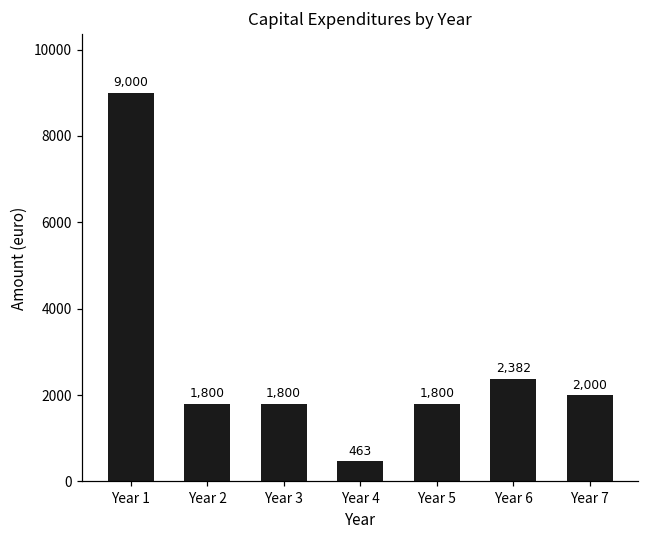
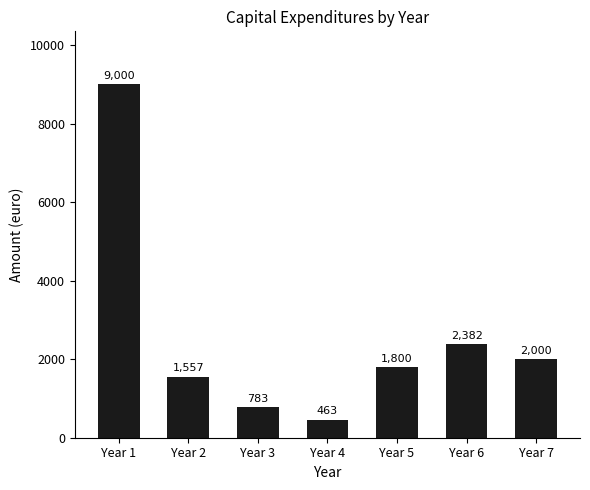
  {
    "Year 1": "9,000",
-   "Year 2": "1,800",
-   "Year 3": "1,800",
+   "Year 2": "1,557",
+   "Year 3": "783",
    "Year 4": "463",
    "Year 5": "1,800",
    "Year 6": "2,382",
    "Year 7": "2,000"
  }
